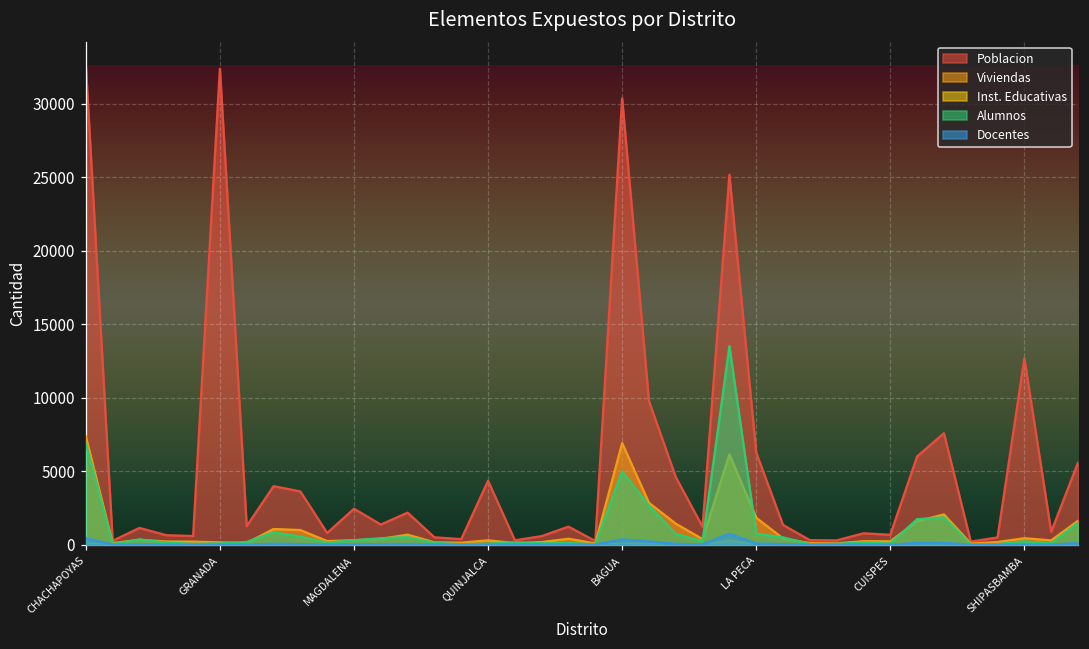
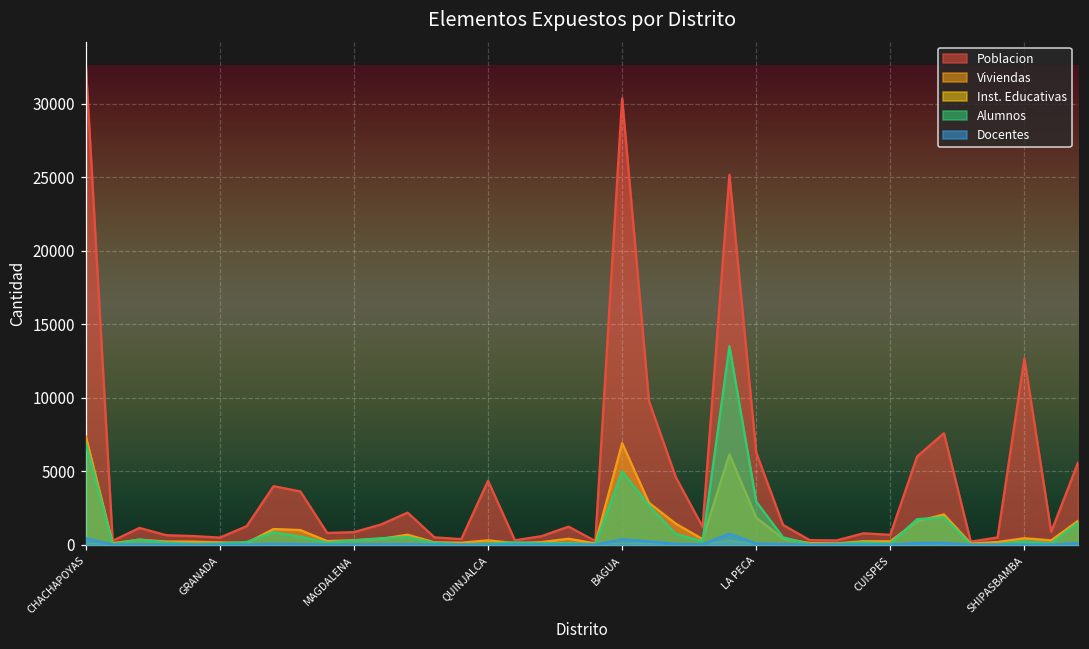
  {
    "Poblacion": {
      "CHACHAPOYAS": 32600,
-     "GRANADA": 32400,
-     "MAGDALENA": 2400,
+     "GRANADA": 500,
+     "MAGDALENA": 900,
      "QUINJALCA": 4300,
      "BAGUA": 30400,
      "LA PECA": 6300,
      "CUISPES": 700,
      "SHIPASBAMBA": 12700
    },
    "Alumnos": {
      "CHACHAPOYAS": 6900,
      "BAGUA": 5000,
-     "LA PECA": 700,
+     "LA PECA": 2900,
      "SHIPASBAMBA": 200
    },
    "Docentes": {
      "CHACHAPOYAS": 400,
      "BAGUA": 400
    }
  }
